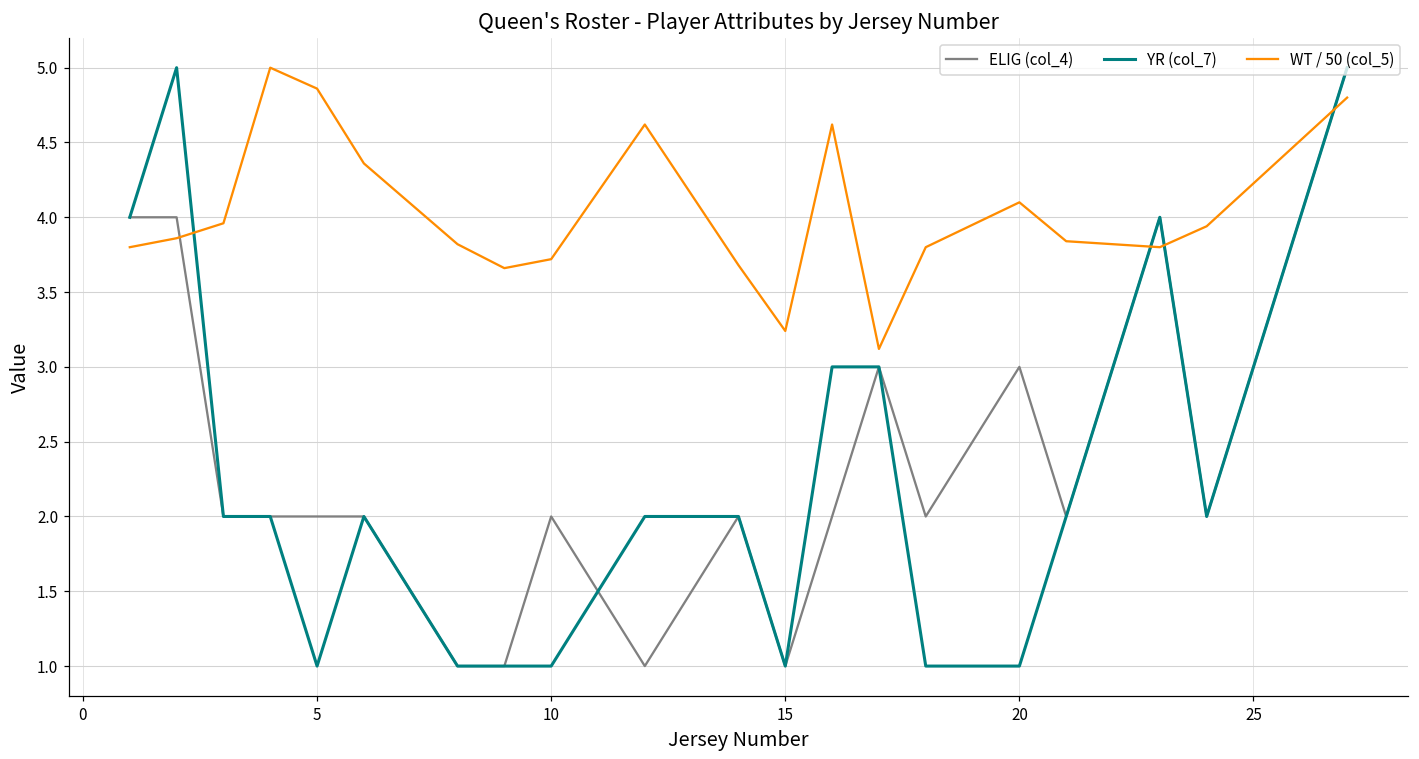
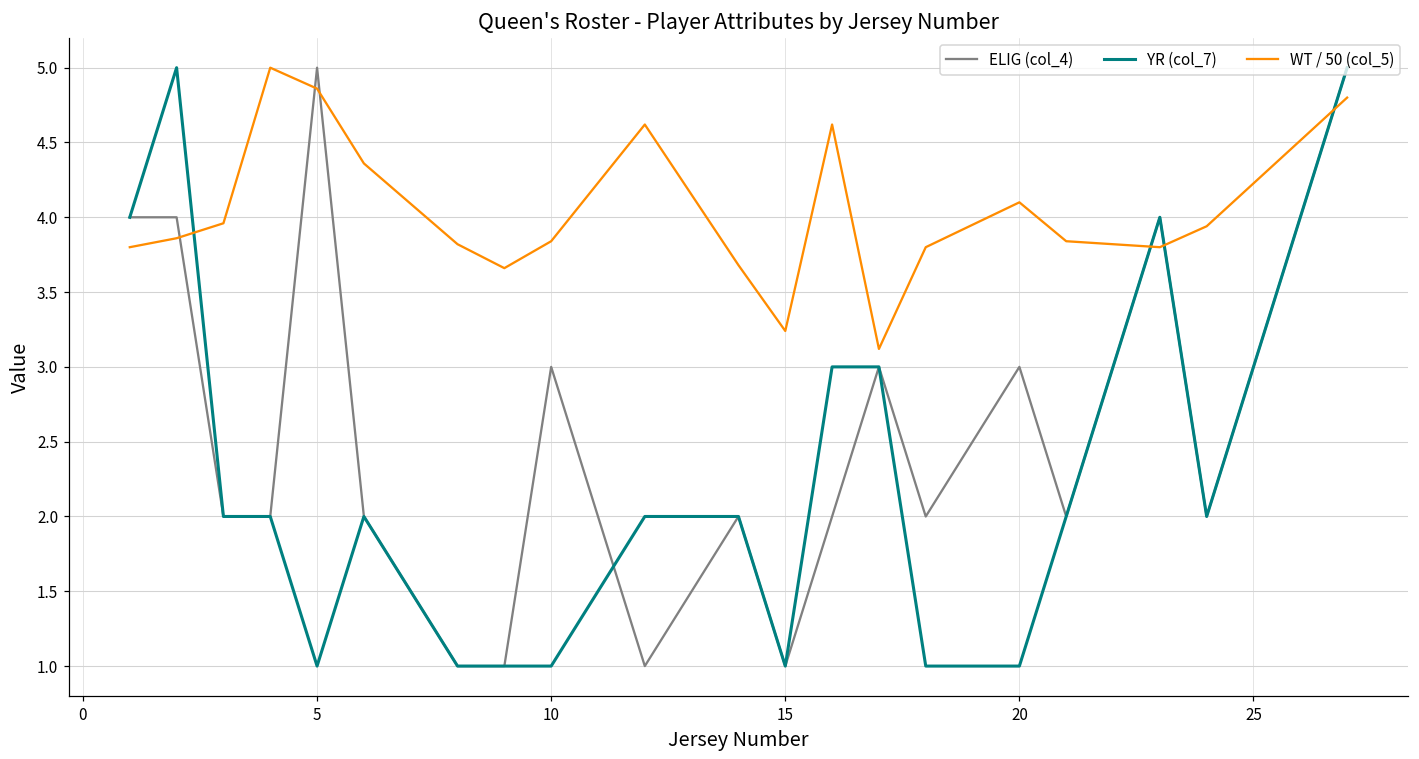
  {
    "ELIG (col_4)": {
-     "5": 2,
-     "10": 2,
+     "5": 5,
+     "10": 3,
      "20": 3
    },
    "YR (col_7)": {
      "5": 1.00,
      "10": 1.00,
      "20": 1.00
    },
    "WT / 50 (col_5)": {
      "5": 4.86,
-     "10": 3.72,
+     "10": 3.84,
      "15": 3.24,
      "20": 4.10
    }
  }
